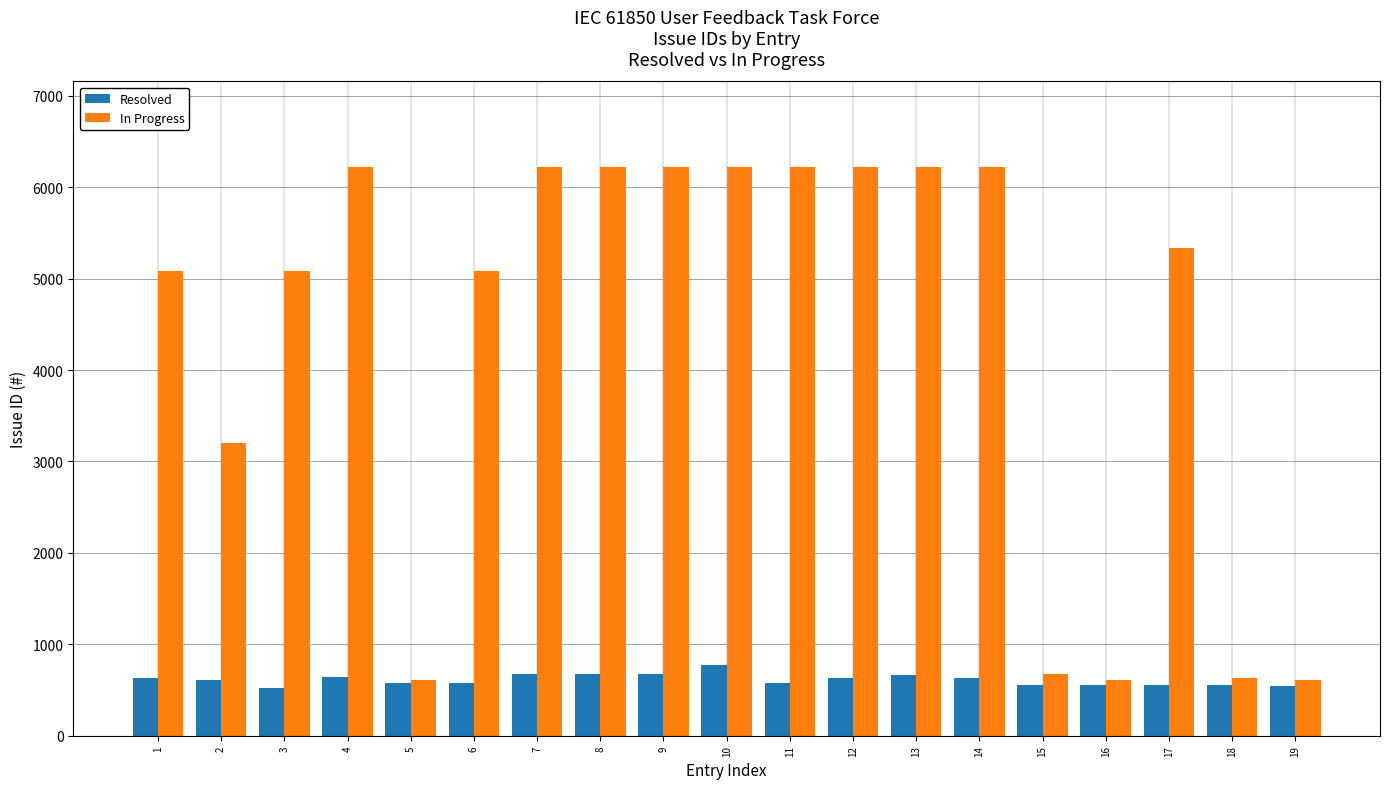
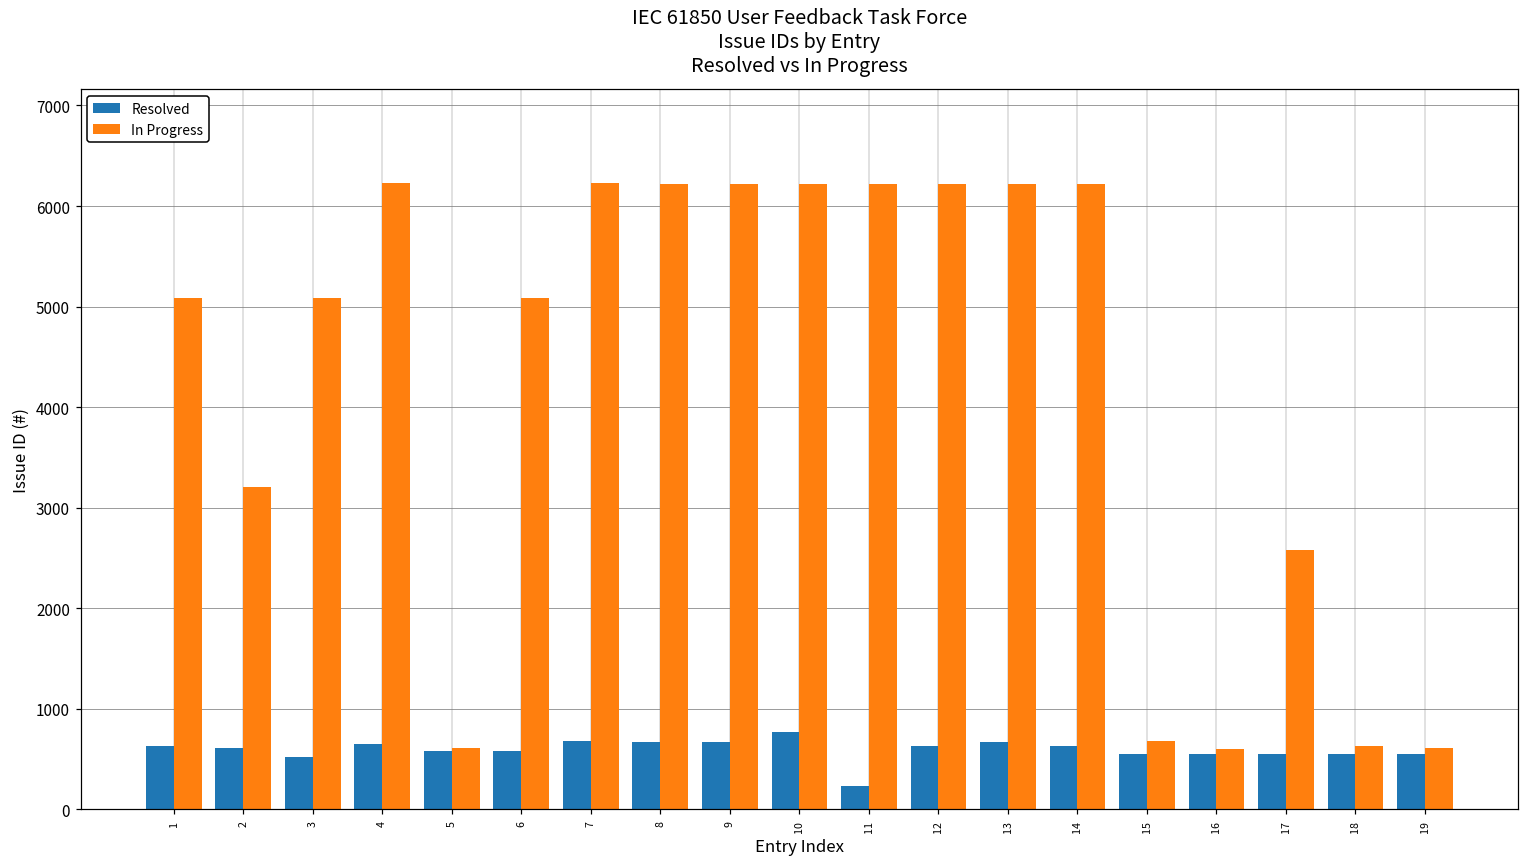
  {
    "Resolved": {
      "1": 600,
      "2": 600,
      "3": 500,
      "4": 600,
      "5": 600,
      "6": 600,
      "7": 700,
      "8": 700,
      "9": 700,
      "10": 800,
-     "11": 600,
+     "11": 200,
      "12": 600,
      "13": 700,
      "14": 600,
      "15": 600,
      "16": 600,
      "17": 600,
      "18": 600,
      "19": 500
    },
    "In Progress": {
      "1": 5100,
      "2": 3200,
      "3": 5100,
      "4": 6200,
      "5": 600,
      "6": 5100,
      "7": 6200,
      "8": 6200,
      "9": 6200,
      "10": 6200,
      "11": 6200,
      "12": 6200,
      "13": 6200,
      "14": 6200,
      "15": 700,
      "16": 600,
-     "17": 5300,
+     "17": 2600,
      "18": 600,
      "19": 600
    }
  }
